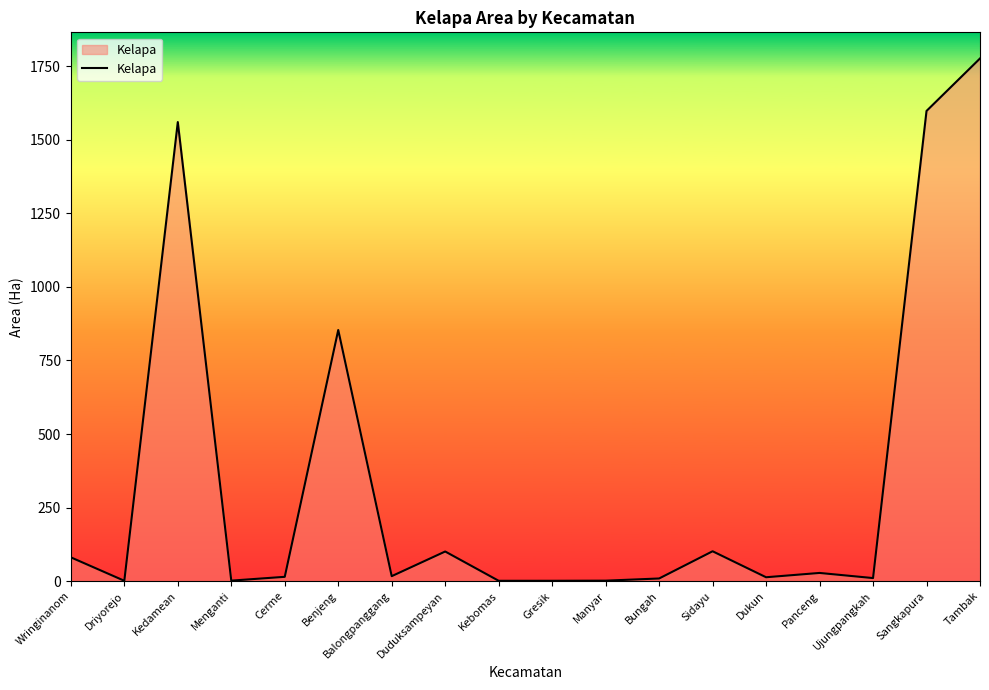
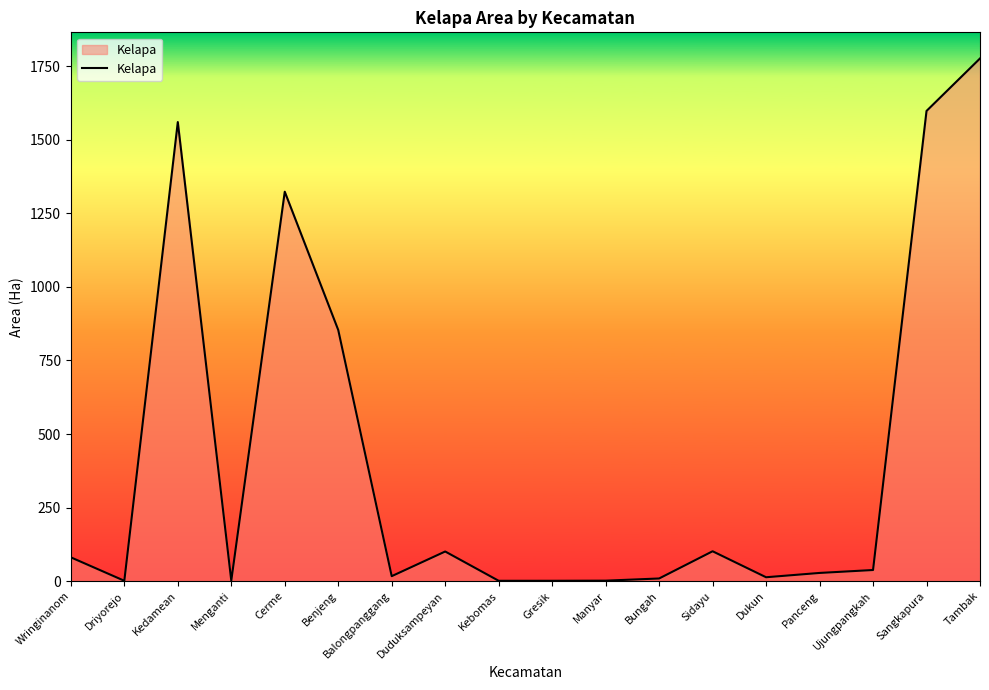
  {
    "Wringinanom": 80,
    "Driyorejo": 0,
    "Kedamean": 1560,
    "Menganti": 0,
-   "Cerme": 10,
+   "Cerme": 1320,
    "Benjeng": 850,
    "Balongpanggang": 20,
    "Duduksampeyan": 100,
    "Kebomas": 0,
    "Gresik": 0,
    "Manyar": 0,
    "Bungah": 10,
    "Sidayu": 100,
    "Dukun": 10,
    "Panceng": 30,
-   "Ujungpangkah": 10,
+   "Ujungpangkah": 40,
    "Sangkapura": 1600,
    "Tambak": 1780
  }
